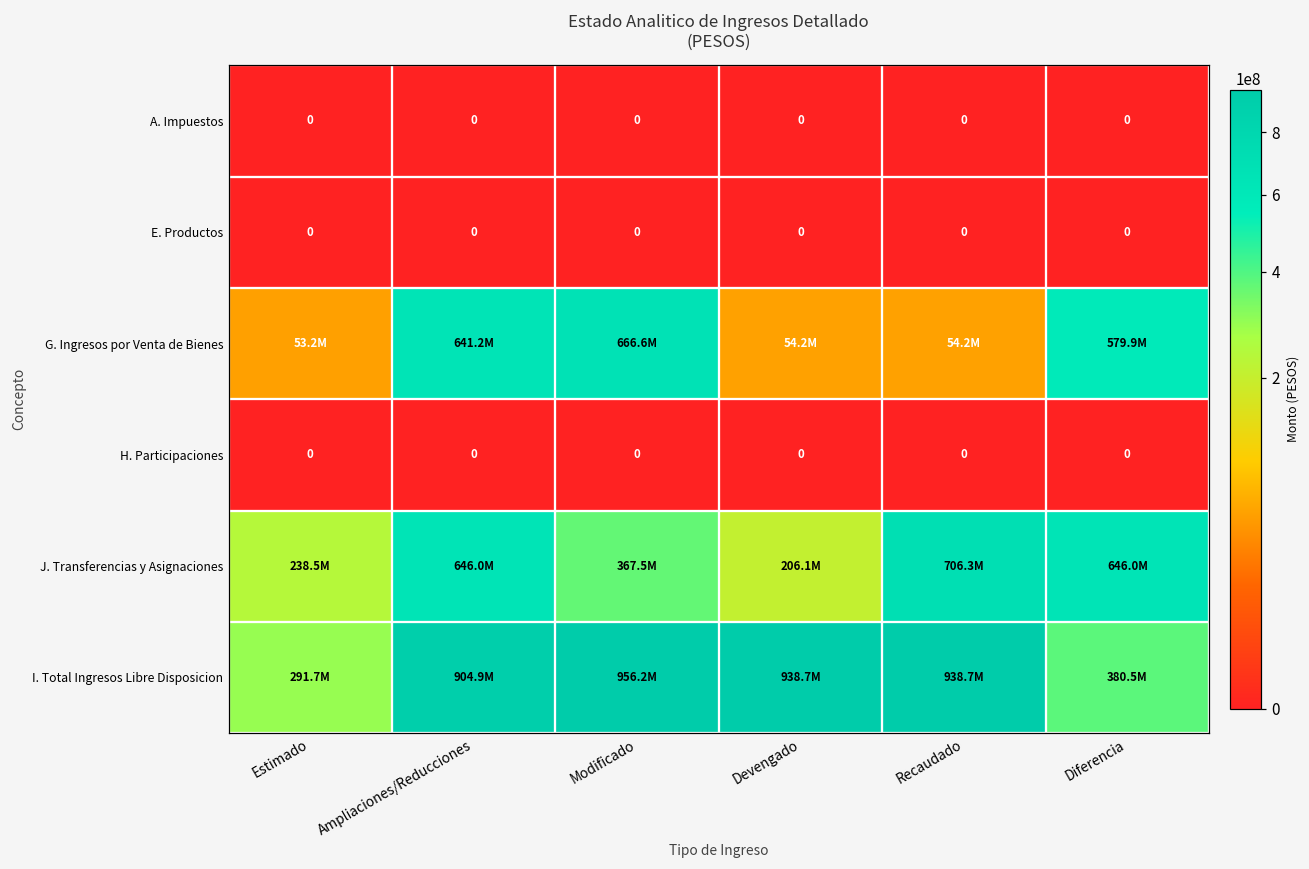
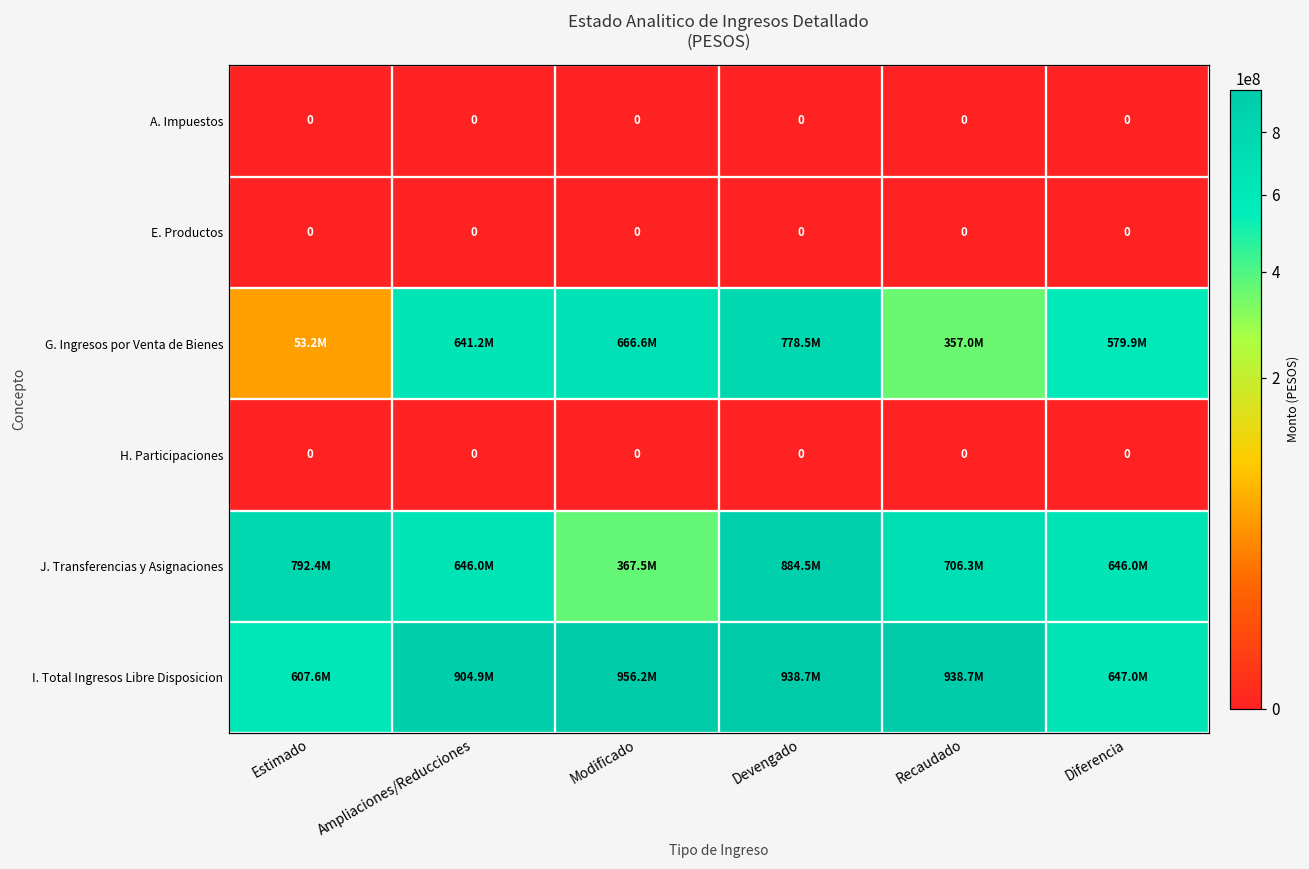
  {
    "A. Impuestos": {
      "Estimado": "0",
      "Ampliaciones/Reducciones": "0",
      "Modificado": "0",
      "Devengado": "0",
      "Recaudado": "0",
      "Diferencia": "0"
    },
    "E. Productos": {
      "Estimado": "0",
      "Ampliaciones/Reducciones": "0",
      "Modificado": "0",
      "Devengado": "0",
      "Recaudado": "0",
      "Diferencia": "0"
    },
    "G. Ingresos por Venta de Bienes": {
      "Estimado": "53.2M",
      "Ampliaciones/Reducciones": "641.2M",
      "Modificado": "666.6M",
-     "Devengado": "54.2M",
-     "Recaudado": "54.2M",
+     "Devengado": "778.5M",
+     "Recaudado": "357.0M",
      "Diferencia": "579.9M"
    },
    "H. Participaciones": {
      "Estimado": "0",
      "Ampliaciones/Reducciones": "0",
      "Modificado": "0",
      "Devengado": "0",
      "Recaudado": "0",
      "Diferencia": "0"
    },
    "J. Transferencias y Asignaciones": {
-     "Estimado": "238.5M",
+     "Estimado": "792.4M",
      "Ampliaciones/Reducciones": "646.0M",
      "Modificado": "367.5M",
-     "Devengado": "206.1M",
+     "Devengado": "884.5M",
      "Recaudado": "706.3M",
      "Diferencia": "646.0M"
    },
    "I. Total Ingresos Libre Disposicion": {
-     "Estimado": "291.7M",
+     "Estimado": "607.6M",
      "Ampliaciones/Reducciones": "904.9M",
      "Modificado": "956.2M",
      "Devengado": "938.7M",
      "Recaudado": "938.7M",
-     "Diferencia": "380.5M"
+     "Diferencia": "647.0M"
    }
  }
